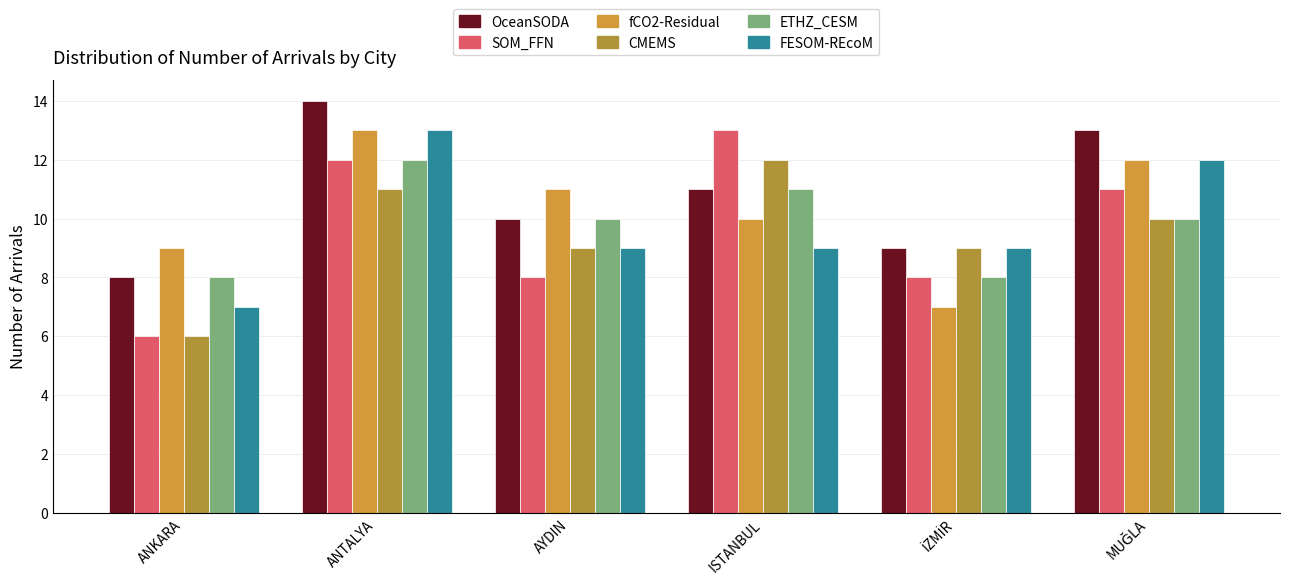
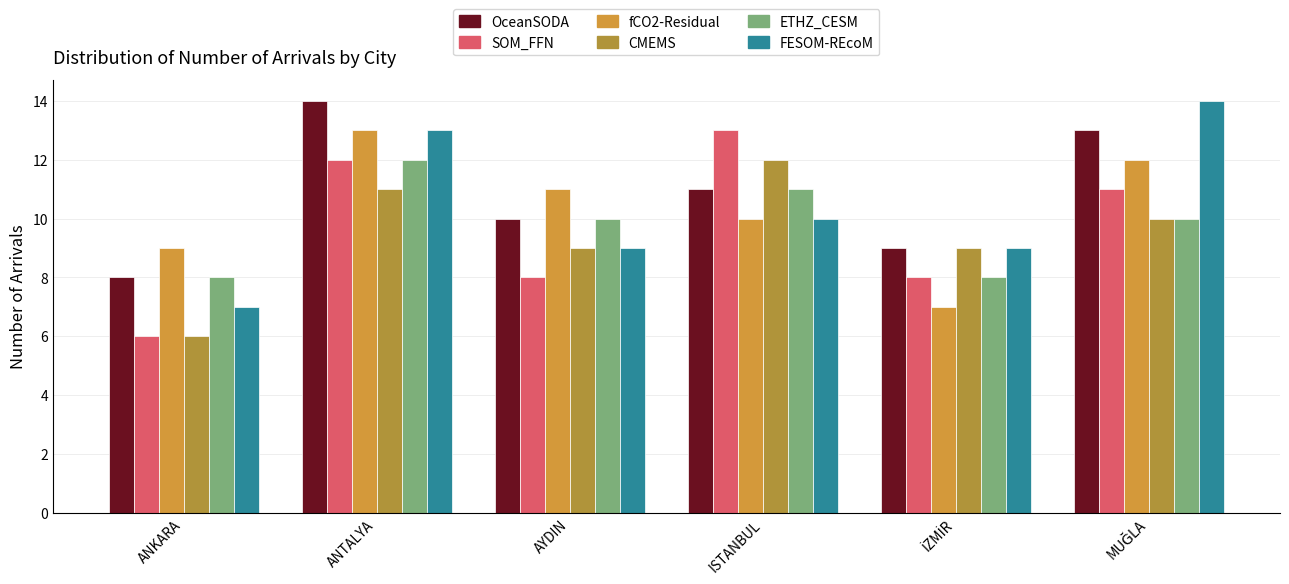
  {
    "OceanSODA": {
      "ANKARA": 8,
      "ANTALYA": 14,
      "AYDIN": 10,
      "ISTANBUL": 11,
      "İZMİR": 9,
      "MUĞLA": 13
    },
    "SOM_FFN": {
      "ANKARA": 6,
      "ANTALYA": 12,
      "AYDIN": 8,
      "ISTANBUL": 13,
      "İZMİR": 8,
      "MUĞLA": 11
    },
    "ETHZ_CESM": {
      "ANKARA": 8,
      "ANTALYA": 12,
      "AYDIN": 10,
      "ISTANBUL": 11,
      "İZMİR": 8,
      "MUĞLA": 10
    },
    "FESOM-REcoM": {
      "ANKARA": 7,
      "ANTALYA": 13,
      "AYDIN": 9,
-     "ISTANBUL": 9,
+     "ISTANBUL": 10,
      "İZMİR": 9,
-     "MUĞLA": 12
+     "MUĞLA": 14
    }
  }
